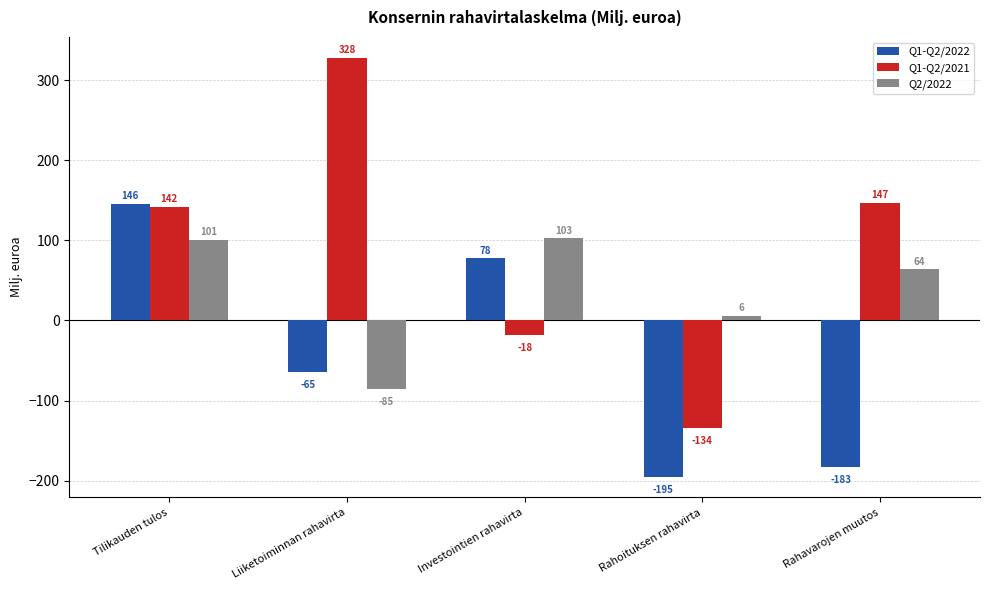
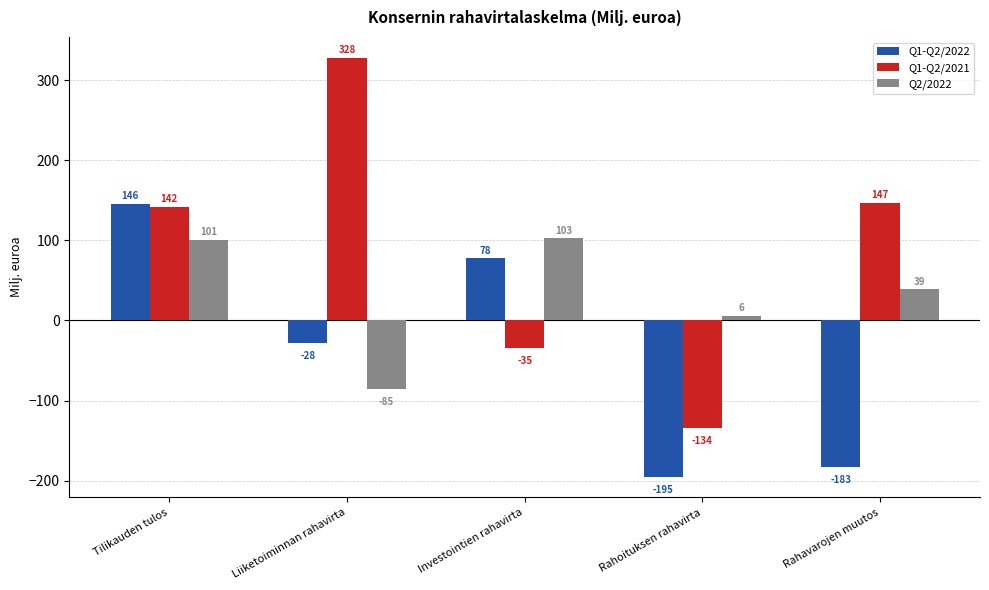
  {
    "Q1-Q2/2022": {
      "Tilikauden tulos": 146,
-     "Liiketoiminnan rahavirta": -65,
+     "Liiketoiminnan rahavirta": -28,
      "Investointien rahavirta": 78,
      "Rahoituksen rahavirta": -195,
      "Rahavarojen muutos": -183
    },
    "Q1-Q2/2021": {
      "Tilikauden tulos": 142,
      "Liiketoiminnan rahavirta": 328,
-     "Investointien rahavirta": -18,
+     "Investointien rahavirta": -35,
      "Rahoituksen rahavirta": -134,
      "Rahavarojen muutos": 147
    },
    "Q2/2022": {
      "Tilikauden tulos": 101,
      "Liiketoiminnan rahavirta": -85,
      "Investointien rahavirta": 103,
      "Rahoituksen rahavirta": 6,
-     "Rahavarojen muutos": 64
+     "Rahavarojen muutos": 39
    }
  }
